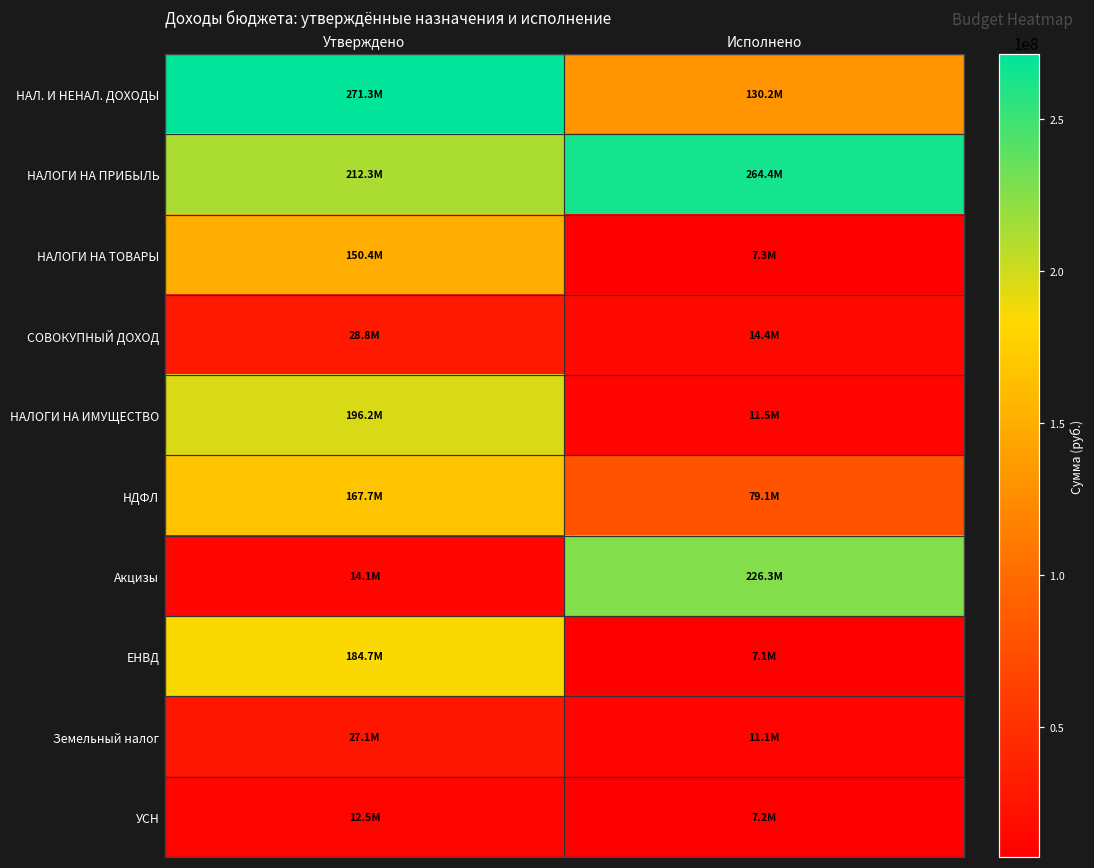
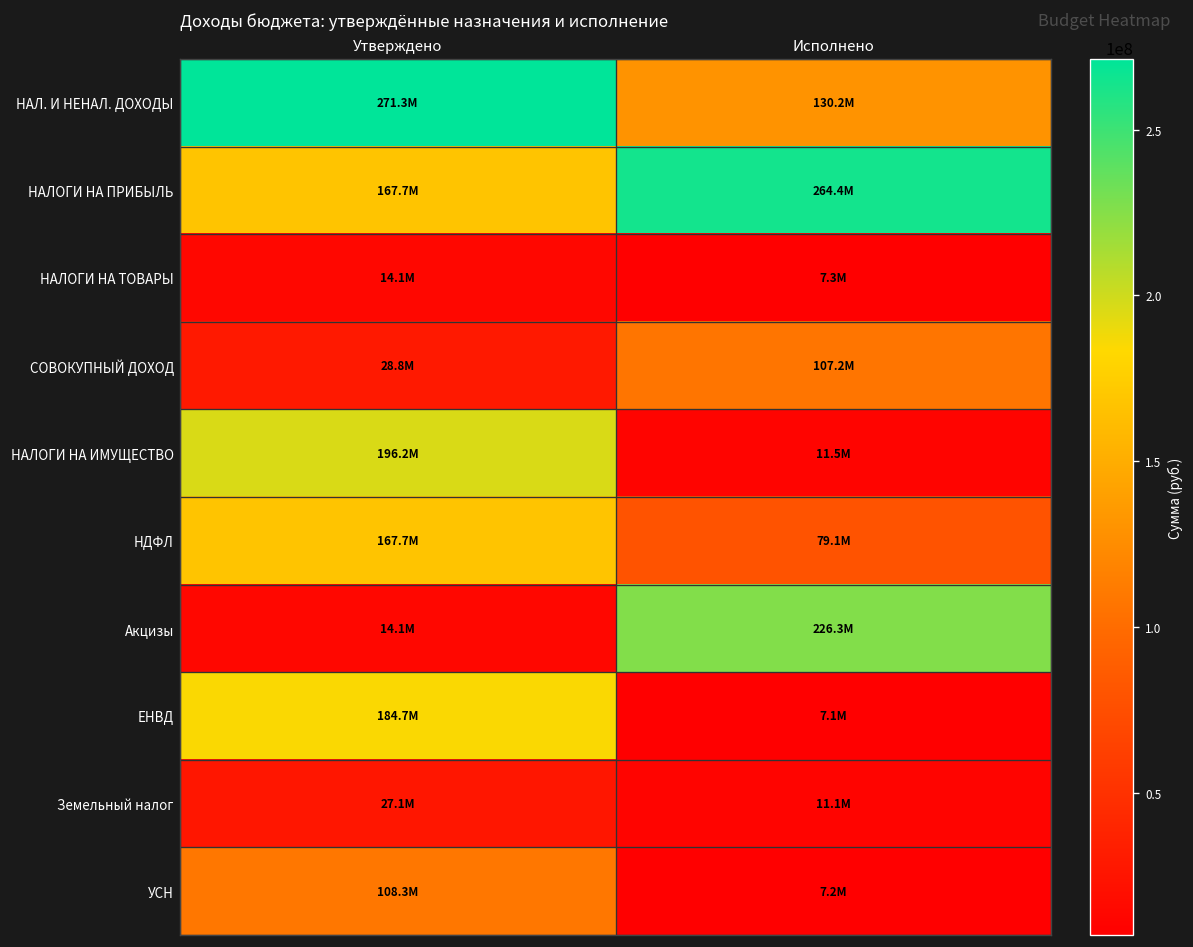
  {
    "НАЛ. И НЕНАЛ. ДОХОДЫ": {
      "Утверждено": "271.3M",
      "Исполнено": "130.2M"
    },
    "НАЛОГИ НА ПРИБЫЛЬ": {
-     "Утверждено": "212.3M",
+     "Утверждено": "167.7M",
      "Исполнено": "264.4M"
    },
    "НАЛОГИ НА ТОВАРЫ": {
-     "Утверждено": "150.4M",
+     "Утверждено": "14.1M",
      "Исполнено": "7.3M"
    },
    "СОВОКУПНЫЙ ДОХОД": {
      "Утверждено": "28.8M",
-     "Исполнено": "14.4M"
+     "Исполнено": "107.2M"
    },
    "НАЛОГИ НА ИМУЩЕСТВО": {
      "Утверждено": "196.2M",
      "Исполнено": "11.5M"
    },
    "НДФЛ": {
      "Утверждено": "167.7M",
      "Исполнено": "79.1M"
    },
    "Акцизы": {
      "Утверждено": "14.1M",
      "Исполнено": "226.3M"
    },
    "ЕНВД": {
      "Утверждено": "184.7M",
      "Исполнено": "7.1M"
    },
    "Земельный налог": {
      "Утверждено": "27.1M",
      "Исполнено": "11.1M"
    },
    "УСН": {
-     "Утверждено": "12.5M",
+     "Утверждено": "108.3M",
      "Исполнено": "7.2M"
    }
  }
